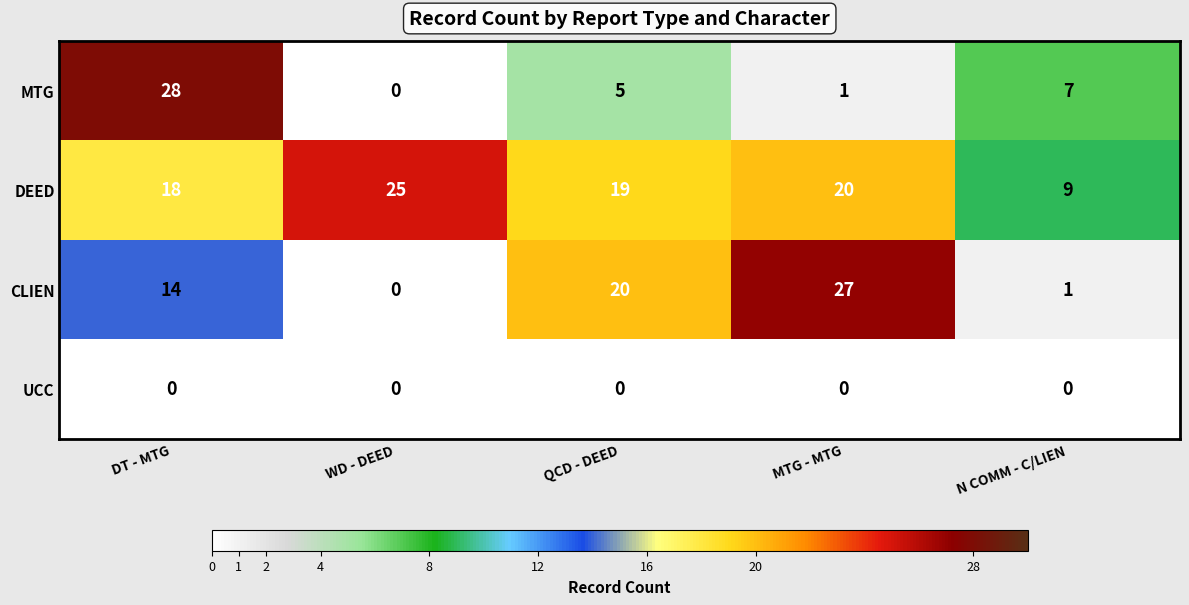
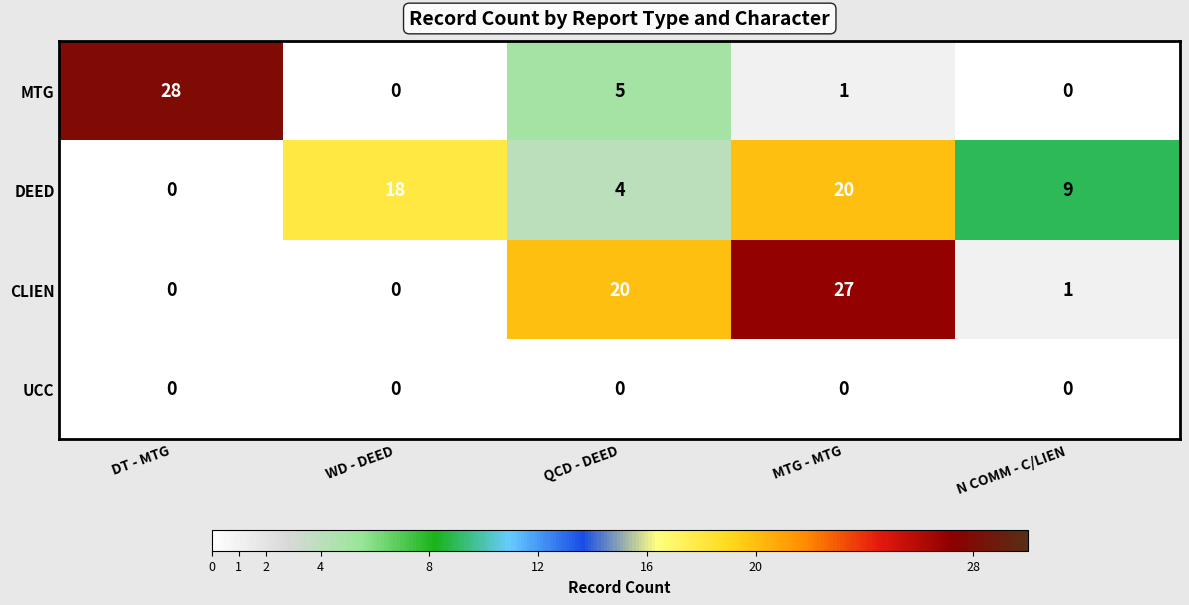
  {
    "MTG": {
      "DT - MTG": 28,
      "WD - DEED": 0,
      "QCD - DEED": 5,
      "MTG - MTG": 1,
-     "N COMM - C/LIEN": 7
+     "N COMM - C/LIEN": 0
    },
    "DEED": {
-     "DT - MTG": 18,
-     "WD - DEED": 25,
-     "QCD - DEED": 19,
+     "DT - MTG": 0,
+     "WD - DEED": 18,
+     "QCD - DEED": 4,
      "MTG - MTG": 20,
      "N COMM - C/LIEN": 9
    },
    "CLIEN": {
-     "DT - MTG": 14,
+     "DT - MTG": 0,
      "WD - DEED": 0,
      "QCD - DEED": 20,
      "MTG - MTG": 27,
      "N COMM - C/LIEN": 1
    },
    "UCC": {
      "DT - MTG": 0,
      "WD - DEED": 0,
      "QCD - DEED": 0,
      "MTG - MTG": 0,
      "N COMM - C/LIEN": 0
    }
  }
